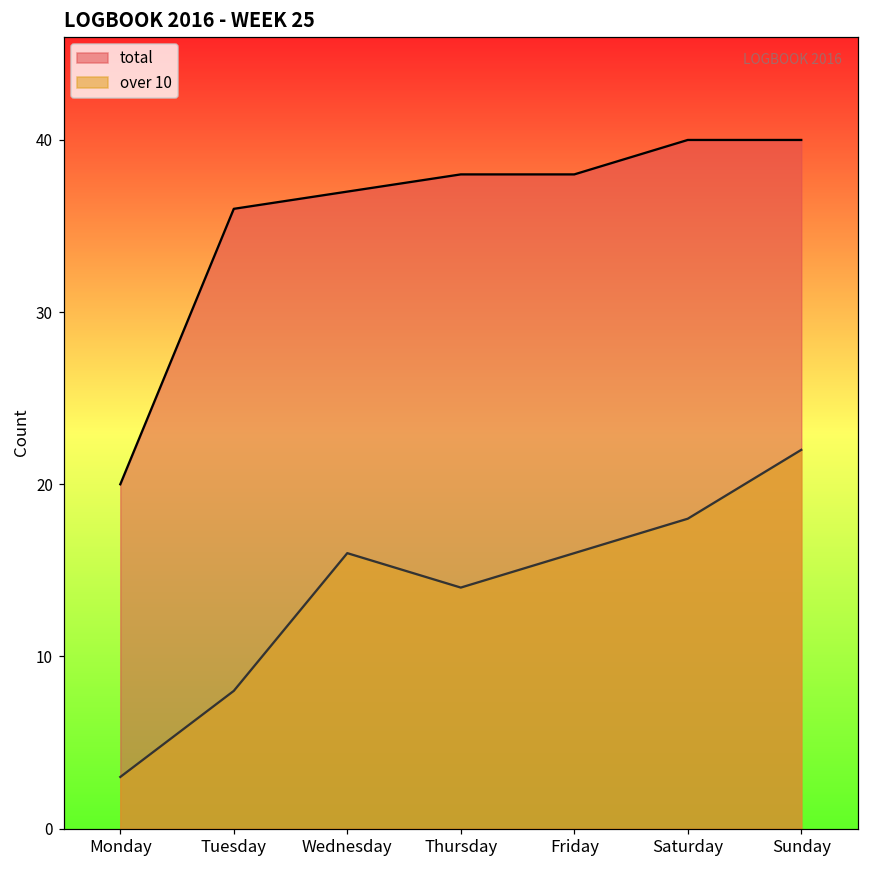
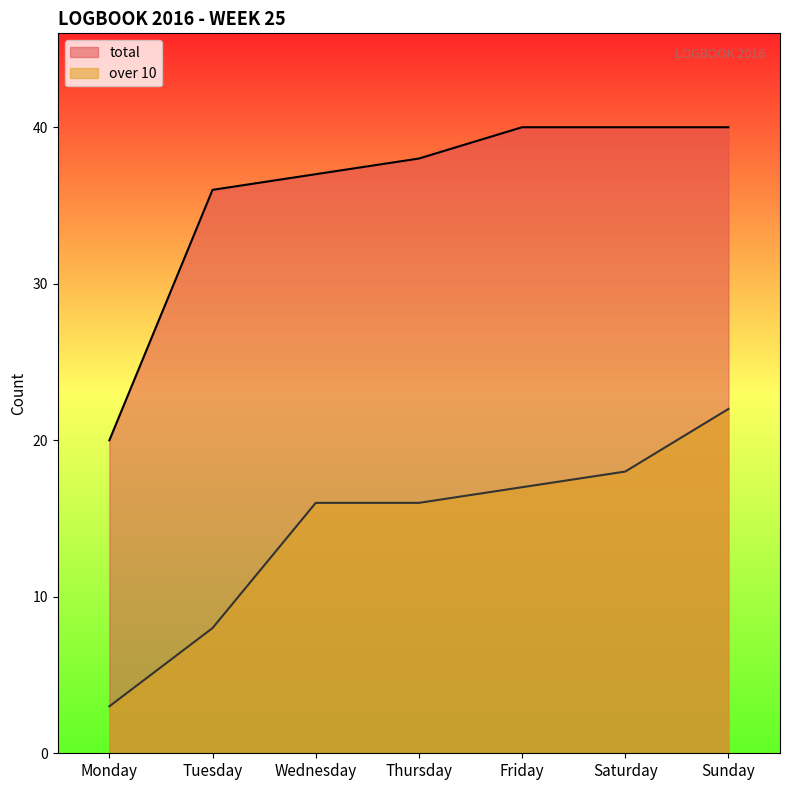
  {
    "total": {
      "Monday": 20,
      "Tuesday": 36,
      "Wednesday": 37,
      "Thursday": 38,
-     "Friday": 38,
+     "Friday": 40,
      "Saturday": 40,
      "Sunday": 40
    },
    "over 10": {
      "Monday": 3,
      "Tuesday": 8,
      "Wednesday": 16,
-     "Thursday": 14,
-     "Friday": 16,
+     "Thursday": 16,
+     "Friday": 17,
      "Saturday": 18,
      "Sunday": 22
    }
  }
